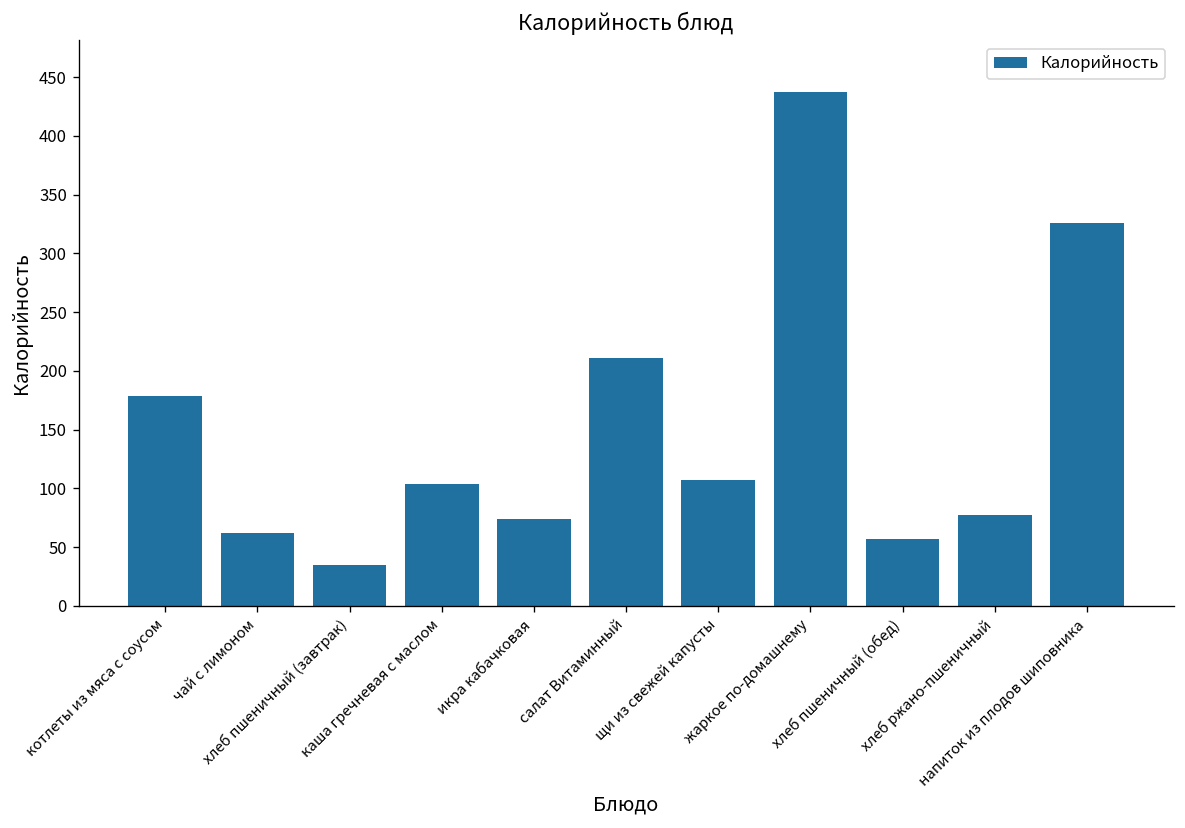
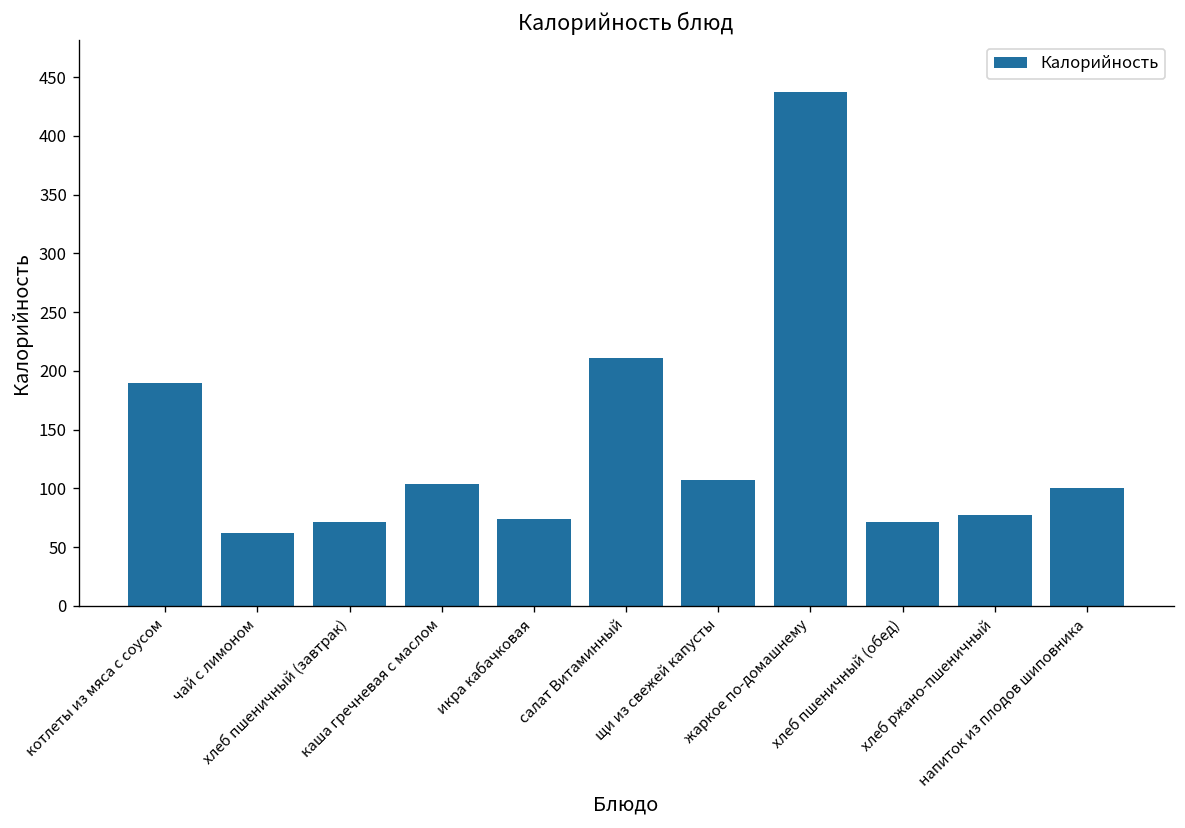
  {
-   "котлеты из мяса с соусом": 180,
+   "котлеты из мяса с соусом": 190,
    "чай с лимоном": 60,
-   "хлеб пшеничный (завтрак)": 30,
+   "хлеб пшеничный (завтрак)": 70,
    "каша гречневая с маслом": 100,
    "икра кабачковая": 70,
    "салат Витаминный": 210,
    "щи из свежей капусты": 110,
    "жаркое по-домашнему": 440,
-   "хлеб пшеничный (обед)": 60,
+   "хлеб пшеничный (обед)": 70,
    "хлеб ржано-пшеничный": 80,
-   "напиток из плодов шиповника": 330
+   "напиток из плодов шиповника": 100
  }
